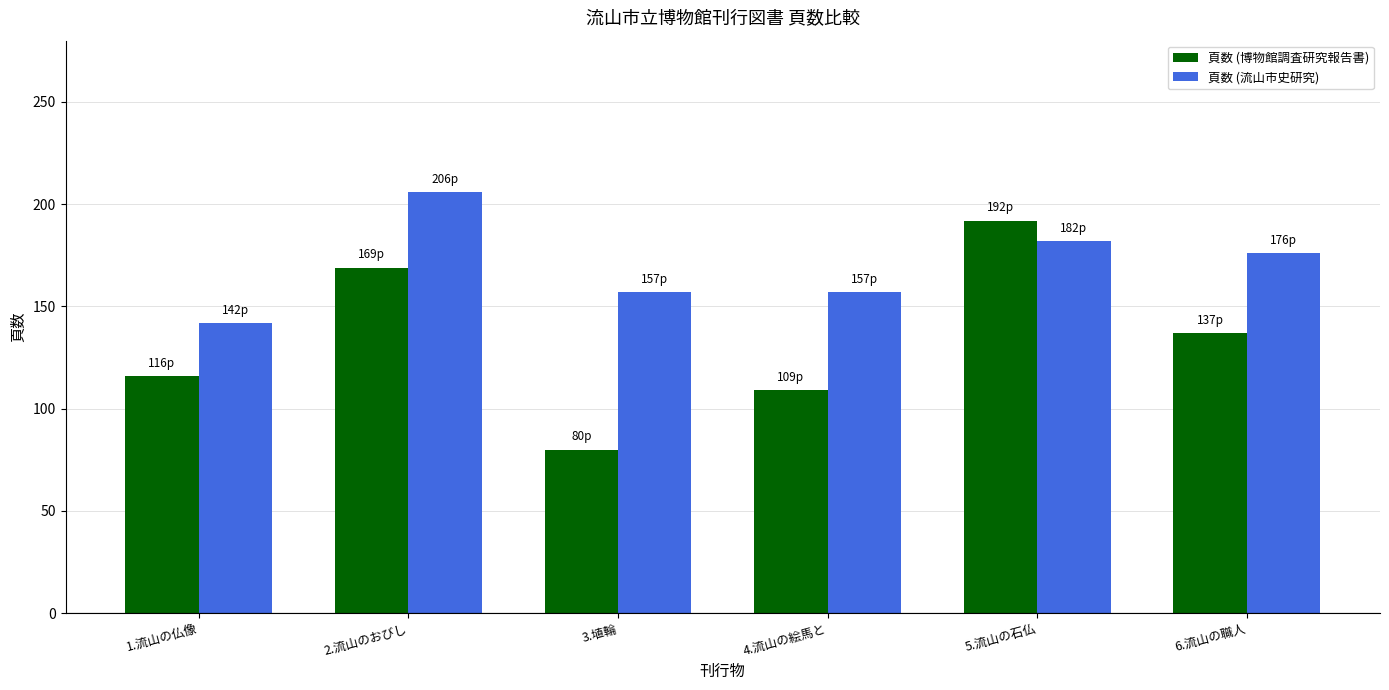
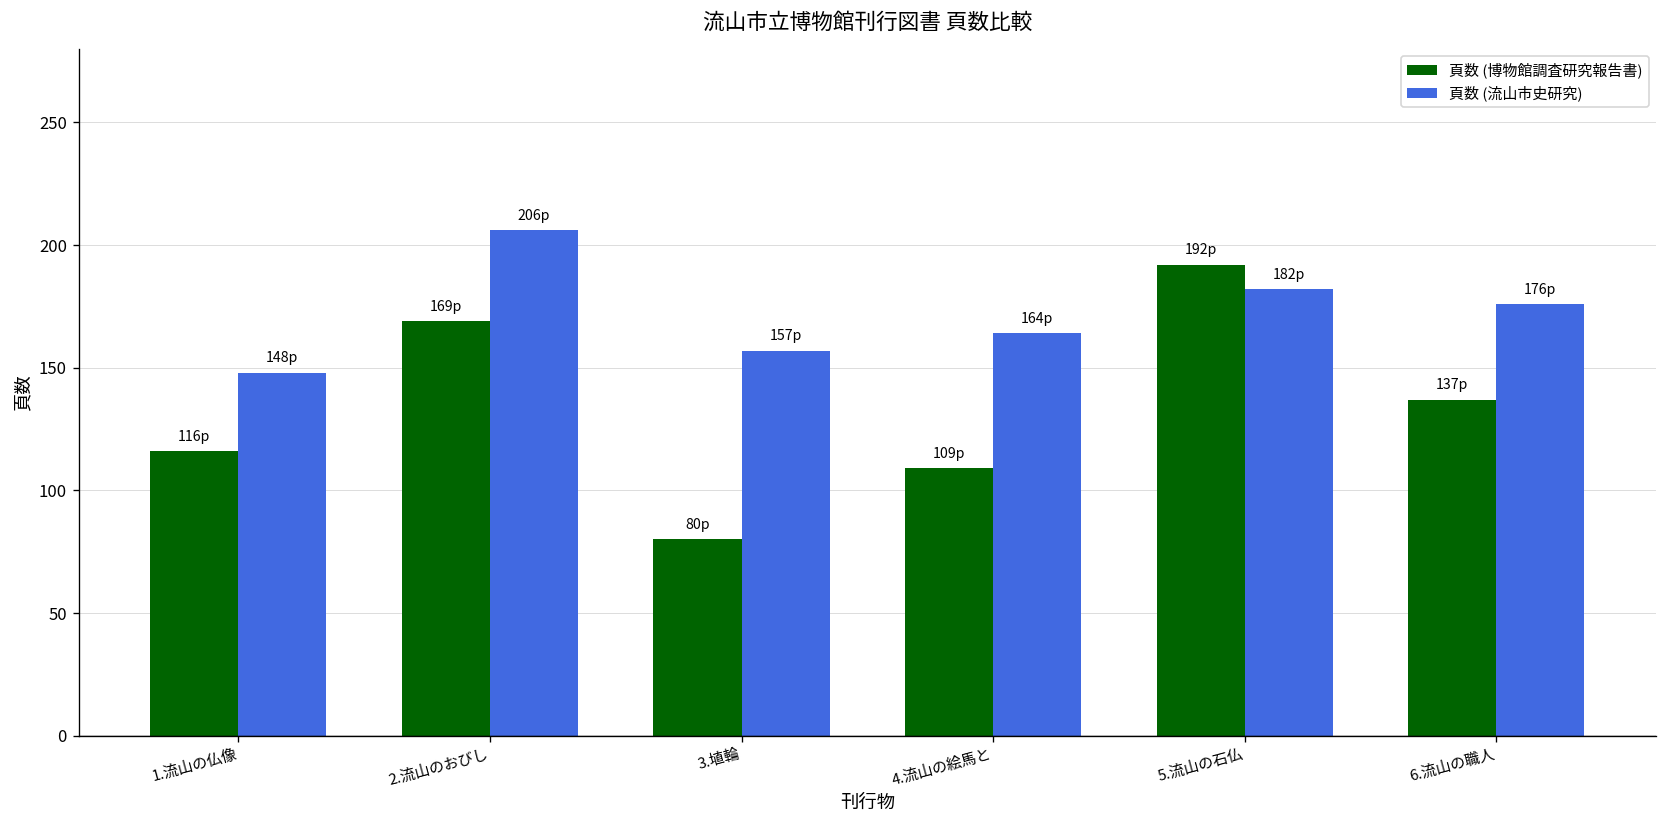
  {
    "頁数 (博物館調査研究報告書)": {
      "1.流山の仏像": "116p",
      "2.流山のおびし": "169p",
      "3.埴輪": "80p",
      "4.流山の絵馬と": "109p",
      "5.流山の石仏": "192p",
      "6.流山の職人": "137p"
    },
    "頁数 (流山市史研究)": {
-     "1.流山の仏像": "142p",
+     "1.流山の仏像": "148p",
      "2.流山のおびし": "206p",
      "3.埴輪": "157p",
-     "4.流山の絵馬と": "157p",
+     "4.流山の絵馬と": "164p",
      "5.流山の石仏": "182p",
      "6.流山の職人": "176p"
    }
  }
